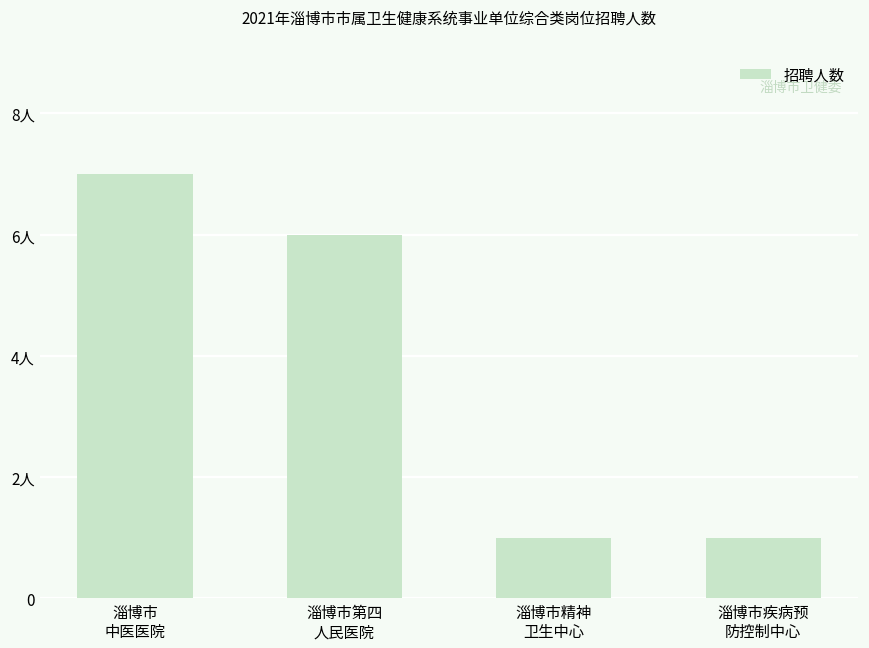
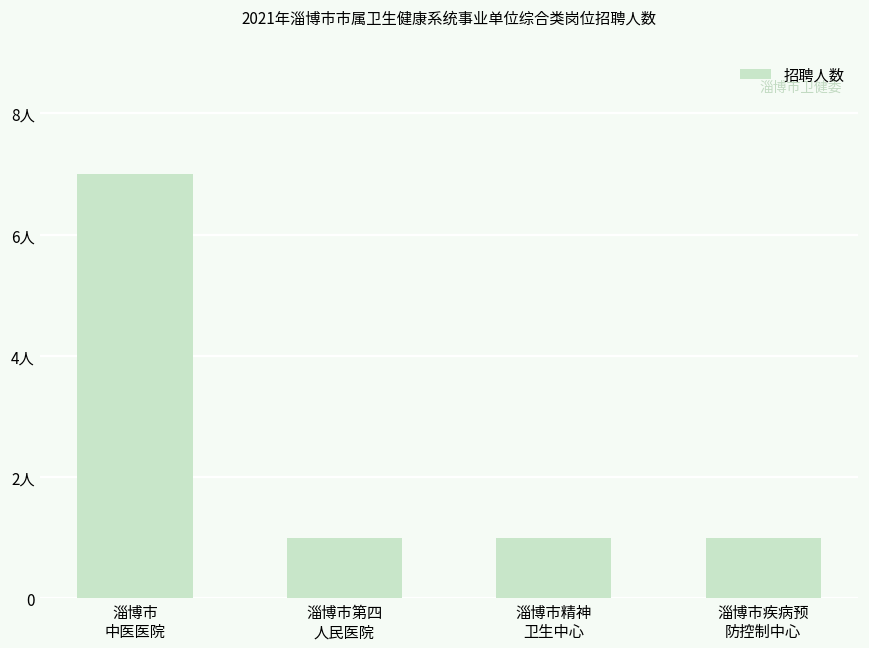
  {
    "淄博市 中医医院": "7人",
-   "淄博市第四 人民医院": "6人",
+   "淄博市第四 人民医院": "1人",
    "淄博市精神 卫生中心": "1人",
    "淄博市疾病预 防控制中心": "1人"
  }
